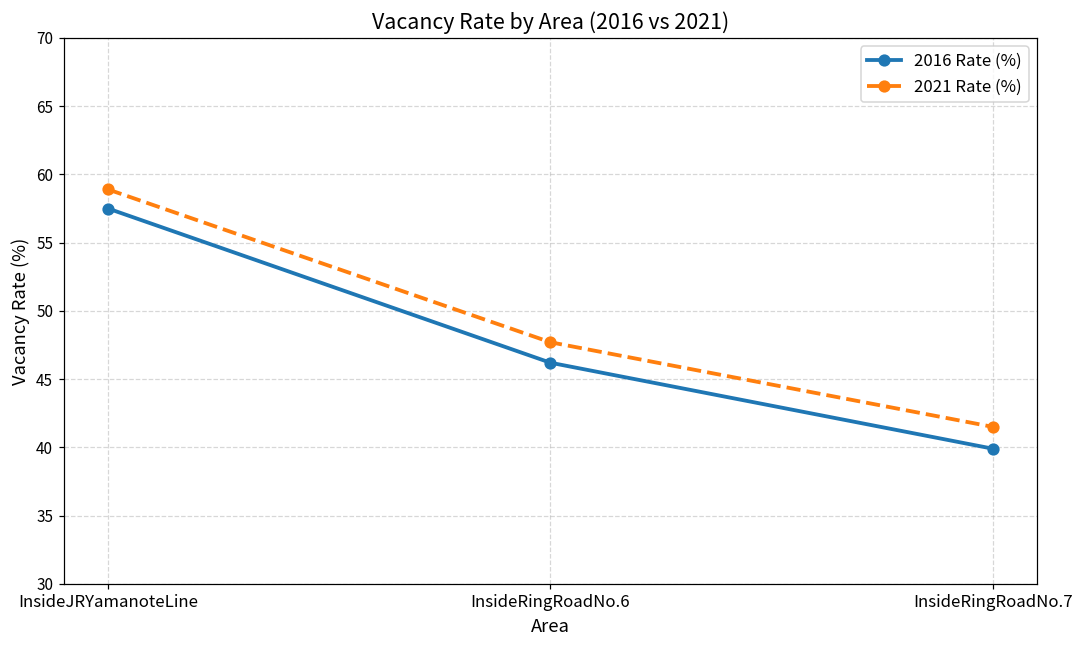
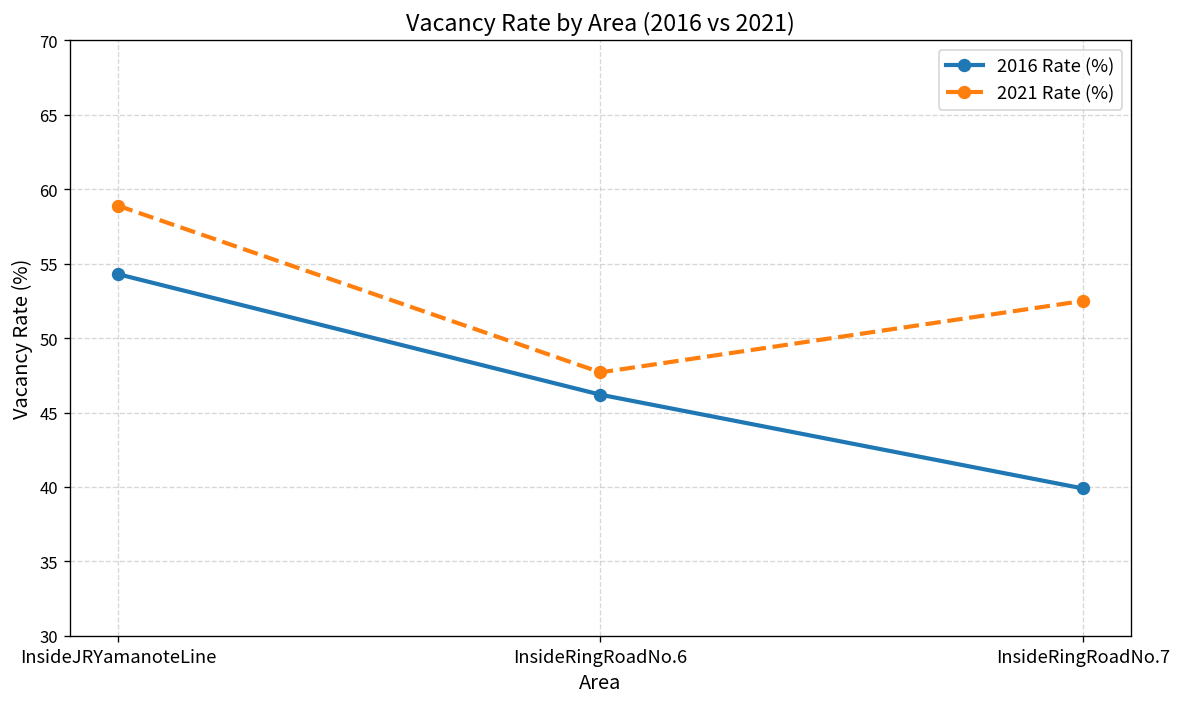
  {
    "2016 Rate (%)": {
-     "InsideJRYamanoteLine": 57.5,
+     "InsideJRYamanoteLine": 54.3,
      "InsideRingRoadNo.6": 46.2,
      "InsideRingRoadNo.7": 39.9
    },
    "2021 Rate (%)": {
      "InsideJRYamanoteLine": 58.9,
      "InsideRingRoadNo.6": 47.7,
-     "InsideRingRoadNo.7": 41.5
+     "InsideRingRoadNo.7": 52.5
    }
  }
